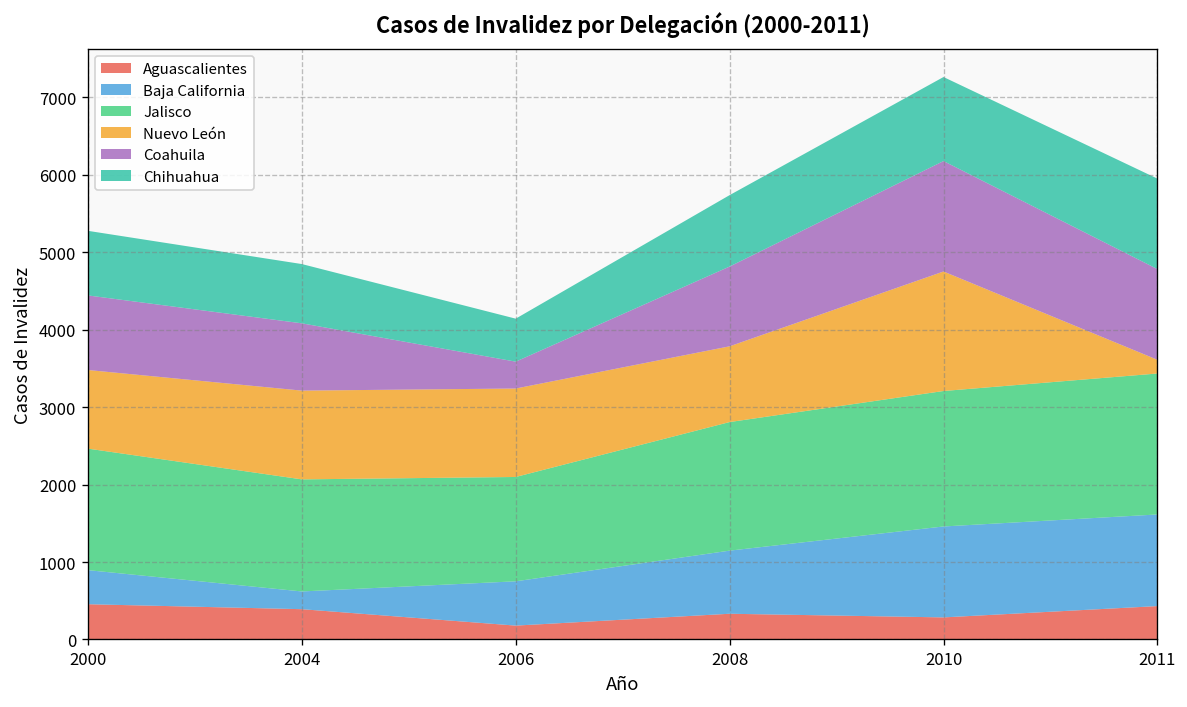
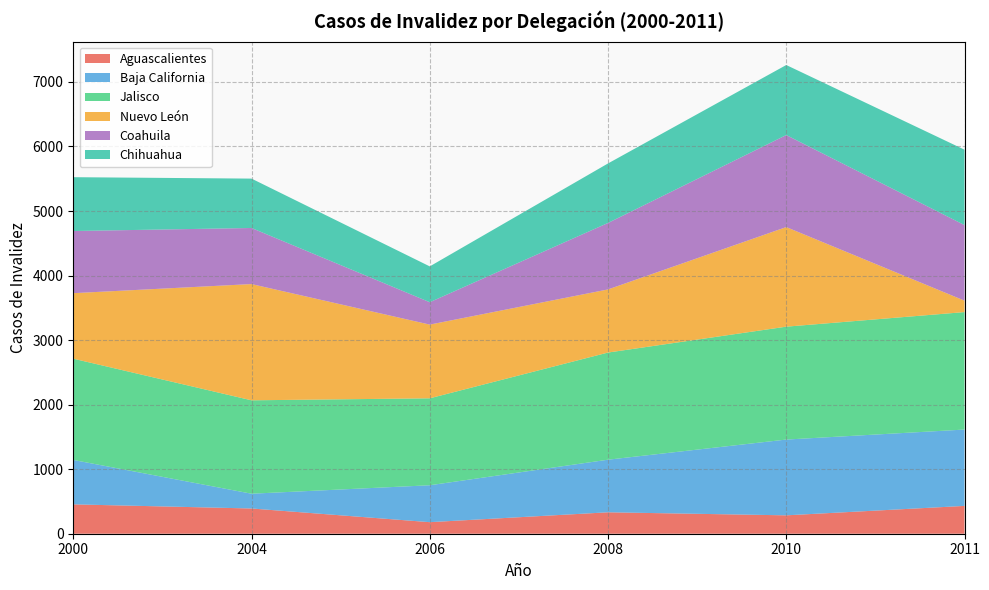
  {
    "Aguascalientes": {
      "2000": 500,
      "2004": 400,
      "2006": 200,
      "2008": 300,
      "2010": 300,
      "2011": 400
    },
    "Baja California": {
-     "2000": 400,
+     "2000": 700,
      "2004": 200,
      "2006": 600,
      "2008": 800,
      "2010": 1200,
      "2011": 1200
    },
    "Nuevo León": {
      "2000": 1000,
-     "2004": 1100,
+     "2004": 1800,
      "2006": 1100,
      "2008": 1000,
      "2010": 1500,
      "2011": 200
    },
    "Coahuila": {
      "2000": 1000,
      "2004": 900,
      "2006": 300,
      "2008": 1000,
      "2010": 1400,
      "2011": 1200
    }
  }
